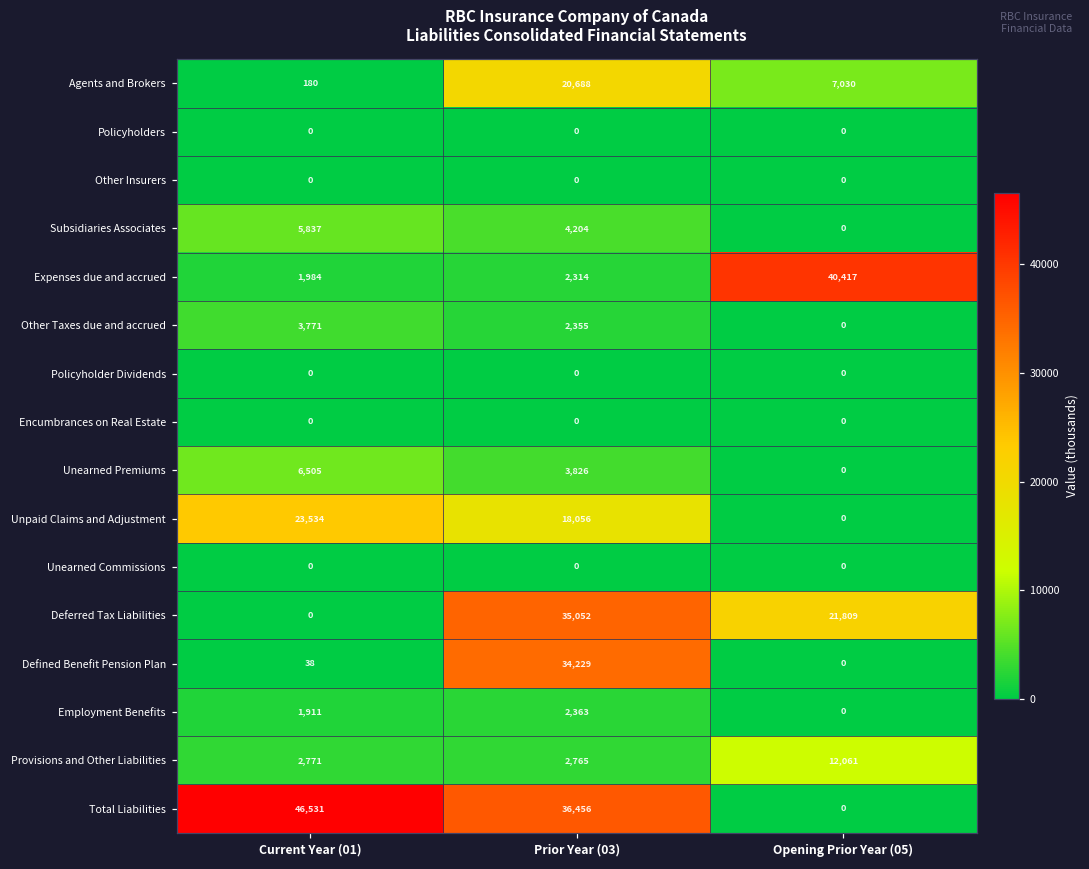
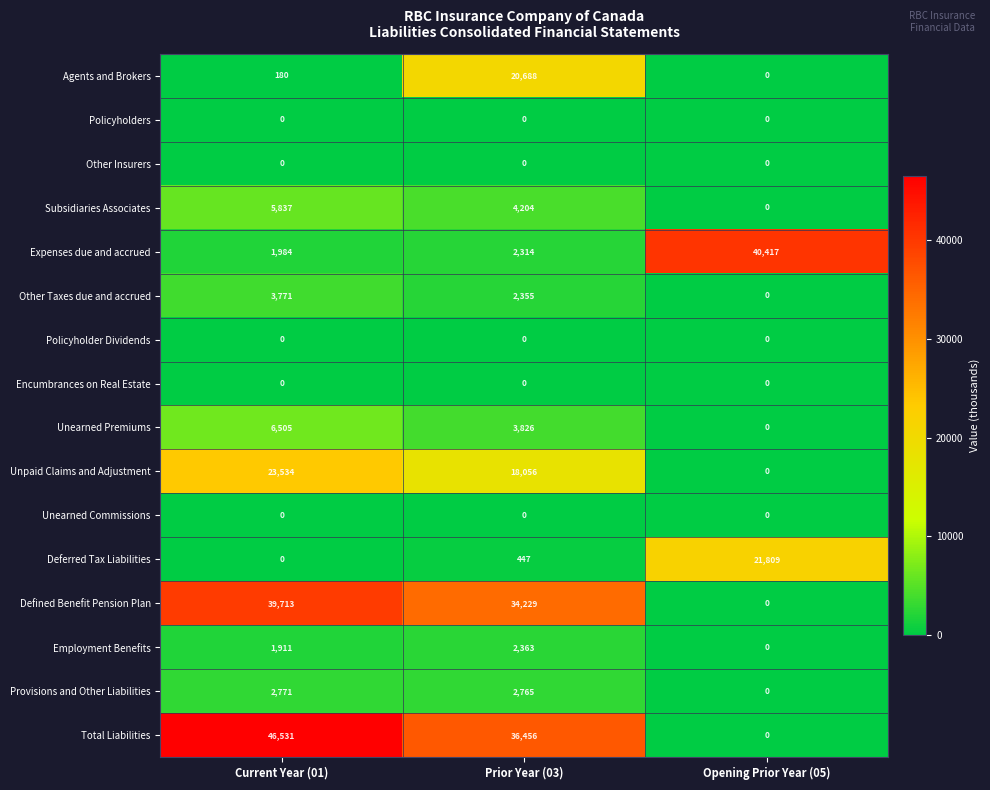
  {
    "Agents and Brokers": {
      "Current Year (01)": "180",
      "Prior Year (03)": "20,688",
-     "Opening Prior Year (05)": "7,030"
+     "Opening Prior Year (05)": "0"
    },
    "Policyholders": {
      "Current Year (01)": "0",
      "Prior Year (03)": "0",
      "Opening Prior Year (05)": "0"
    },
    "Other Insurers": {
      "Current Year (01)": "0",
      "Prior Year (03)": "0",
      "Opening Prior Year (05)": "0"
    },
    "Subsidiaries Associates": {
      "Current Year (01)": "5,837",
      "Prior Year (03)": "4,204",
      "Opening Prior Year (05)": "0"
    },
    "Expenses due and accrued": {
      "Current Year (01)": "1,984",
      "Prior Year (03)": "2,314",
      "Opening Prior Year (05)": "40,417"
    },
    "Other Taxes due and accrued": {
      "Current Year (01)": "3,771",
      "Prior Year (03)": "2,355",
      "Opening Prior Year (05)": "0"
    },
    "Policyholder Dividends": {
      "Current Year (01)": "0",
      "Prior Year (03)": "0",
      "Opening Prior Year (05)": "0"
    },
    "Encumbrances on Real Estate": {
      "Current Year (01)": "0",
      "Prior Year (03)": "0",
      "Opening Prior Year (05)": "0"
    },
    "Unearned Premiums": {
      "Current Year (01)": "6,505",
      "Prior Year (03)": "3,826",
      "Opening Prior Year (05)": "0"
    },
    "Unpaid Claims and Adjustment": {
      "Current Year (01)": "23,534",
      "Prior Year (03)": "18,056",
      "Opening Prior Year (05)": "0"
    },
    "Unearned Commissions": {
      "Current Year (01)": "0",
      "Prior Year (03)": "0",
      "Opening Prior Year (05)": "0"
    },
    "Deferred Tax Liabilities": {
      "Current Year (01)": "0",
-     "Prior Year (03)": "35,052",
+     "Prior Year (03)": "447",
      "Opening Prior Year (05)": "21,809"
    },
    "Defined Benefit Pension Plan": {
-     "Current Year (01)": "38",
+     "Current Year (01)": "39,713",
      "Prior Year (03)": "34,229",
      "Opening Prior Year (05)": "0"
    },
    "Employment Benefits": {
      "Current Year (01)": "1,911",
      "Prior Year (03)": "2,363",
      "Opening Prior Year (05)": "0"
    },
    "Provisions and Other Liabilities": {
      "Current Year (01)": "2,771",
      "Prior Year (03)": "2,765",
-     "Opening Prior Year (05)": "12,061"
+     "Opening Prior Year (05)": "0"
    },
    "Total Liabilities": {
      "Current Year (01)": "46,531",
      "Prior Year (03)": "36,456",
      "Opening Prior Year (05)": "0"
    }
  }
